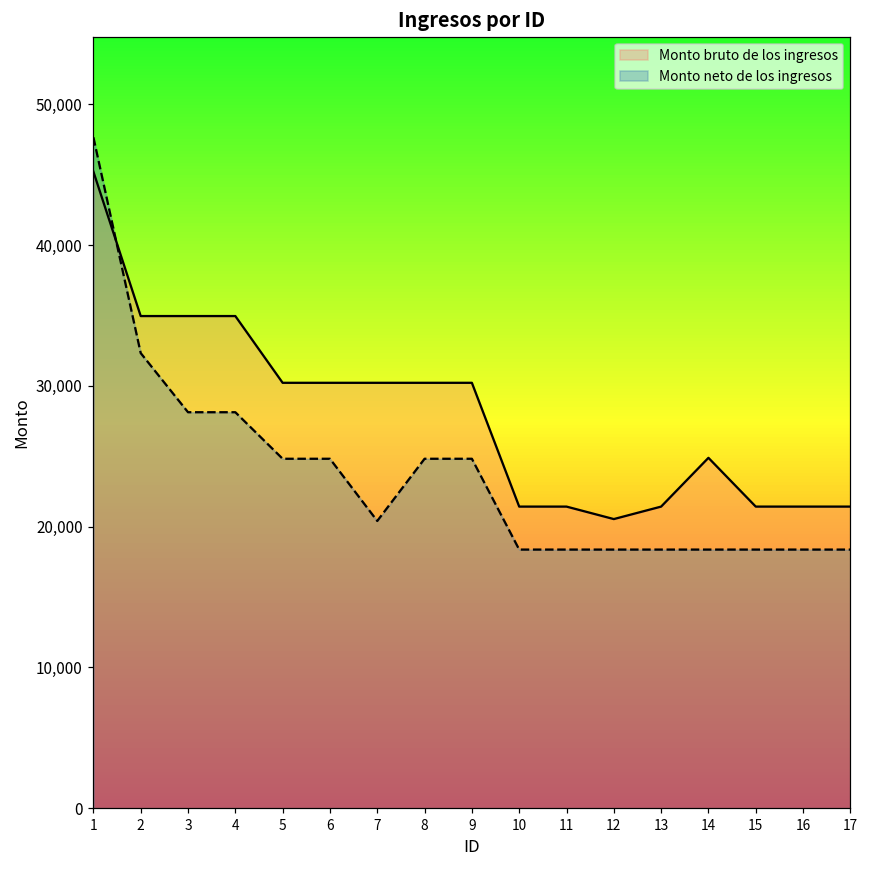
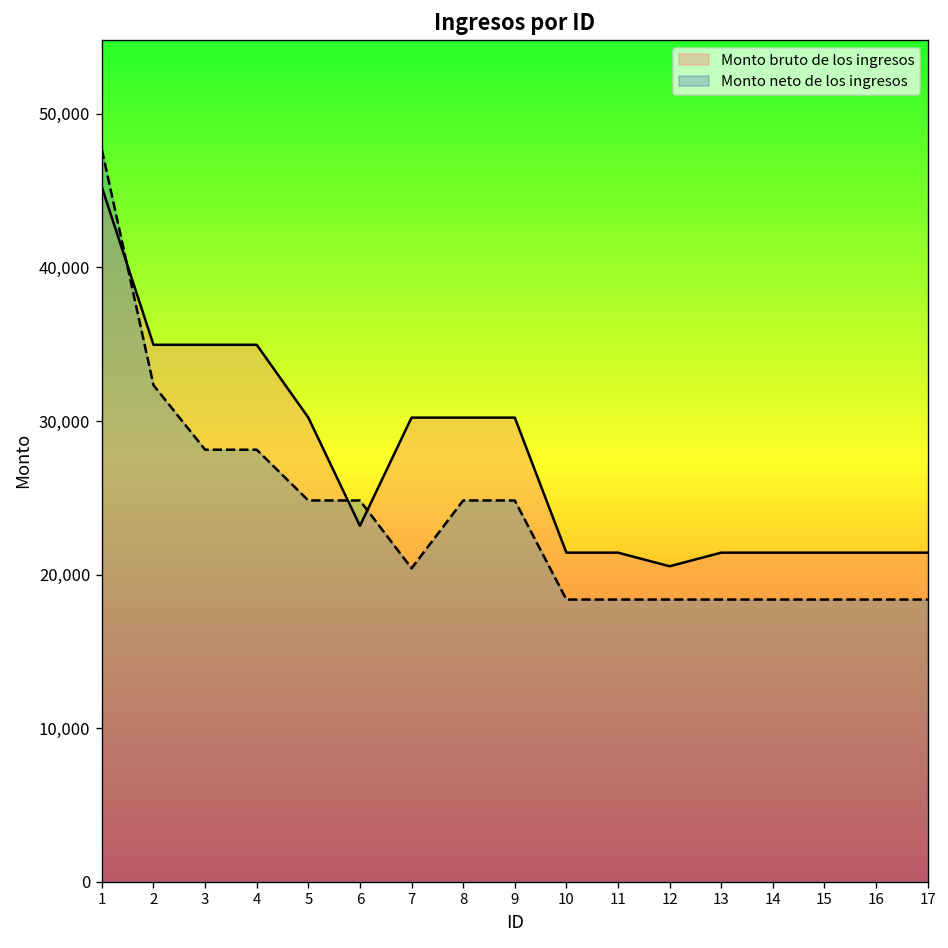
  {
    "Monto bruto de los ingresos": {
      "1": "45,200",
      "2": "35,000",
      "3": "35,000",
      "4": "35,000",
      "5": "30,200",
-     "6": "30,200",
+     "6": "23,200",
      "7": "30,200",
      "8": "30,200",
      "9": "30,200",
      "10": "21,400",
      "11": "21,400",
      "12": "20,500",
      "13": "21,400",
-     "14": "24,900",
+     "14": "21,400",
      "15": "21,400",
      "16": "21,400",
      "17": "21,400"
    },
    "Monto neto de los ingresos": {
      "1": "47,700",
      "2": "32,300",
      "3": "28,100",
      "4": "28,100",
      "5": "24,800",
      "6": "24,800",
      "7": "20,400",
      "8": "24,800",
      "9": "24,800",
      "10": "18,400",
      "11": "18,400",
      "12": "18,400",
      "13": "18,400",
      "14": "18,400",
      "15": "18,400",
      "16": "18,400",
      "17": "18,400"
    }
  }
